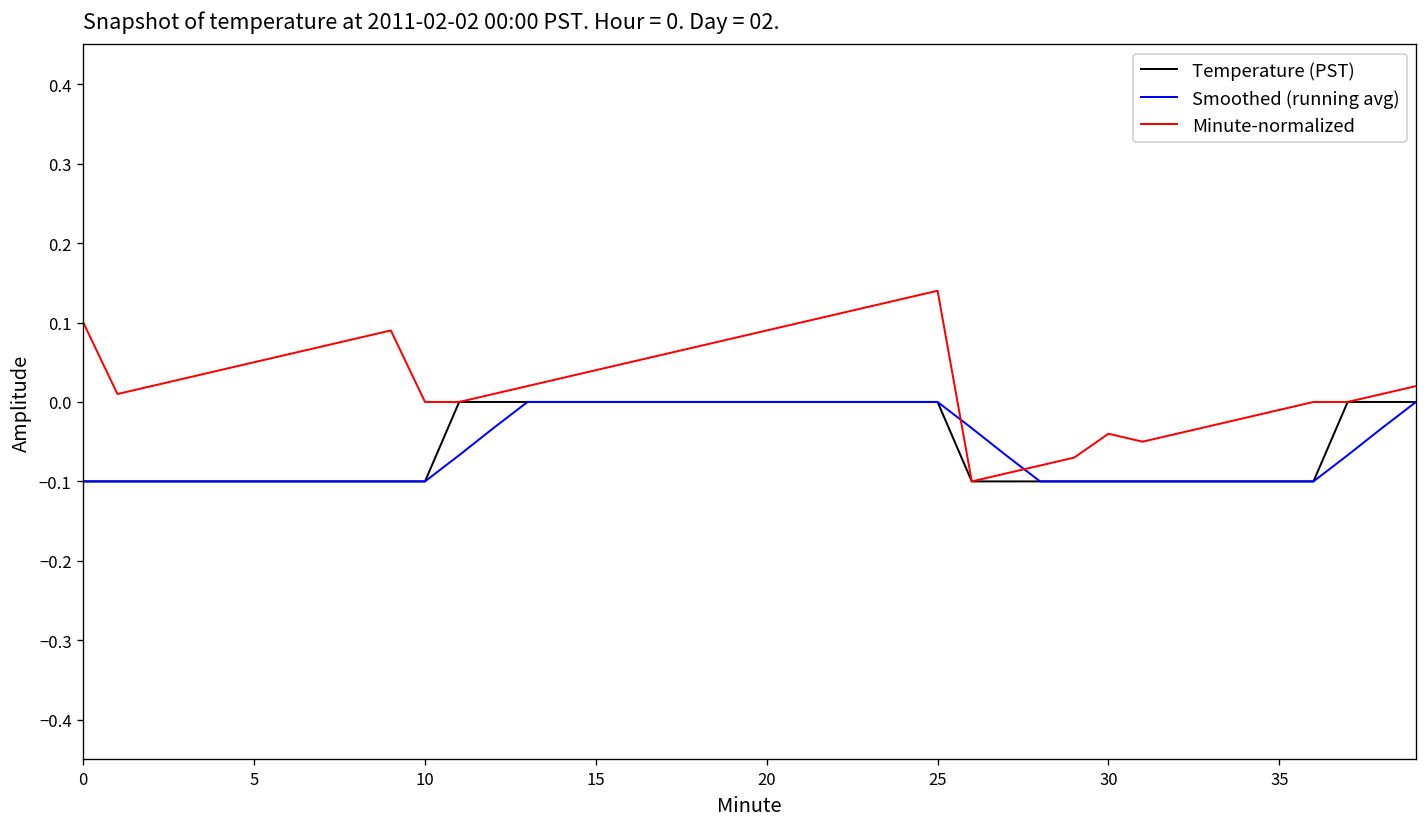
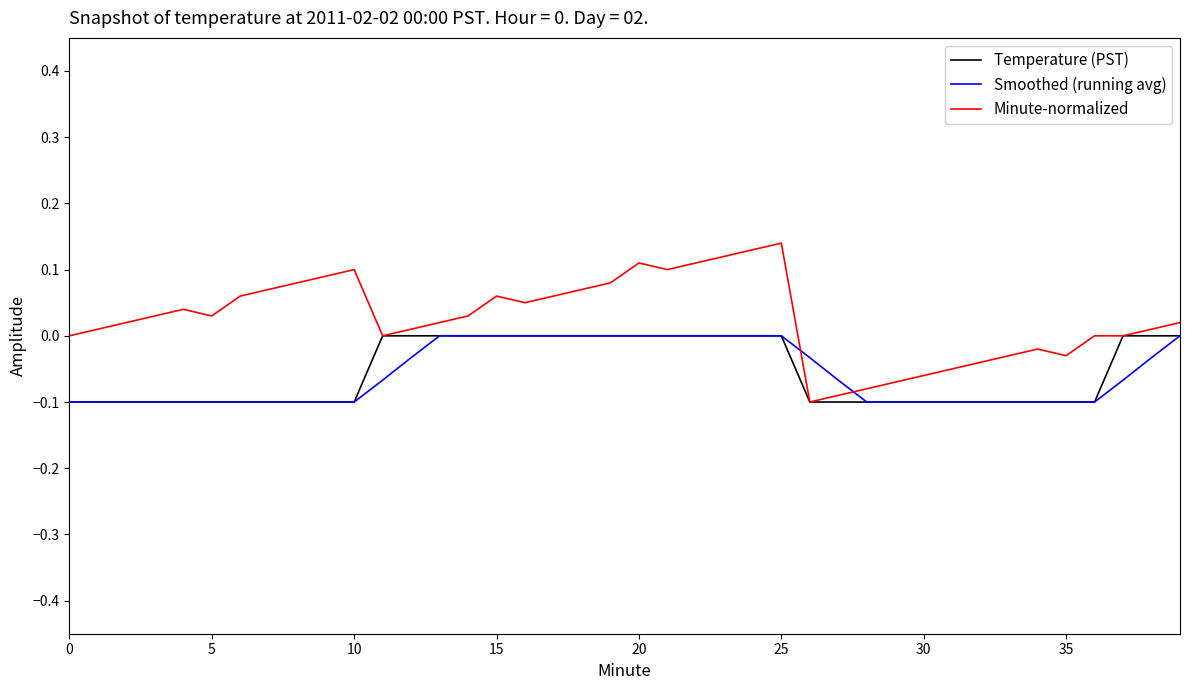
  {
    "Minute-normalized": {
-     "0": 0.1,
-     "5": 0.05,
-     "10": 0.0,
-     "15": 0.04,
-     "20": 0.09,
+     "0": 0.0,
+     "5": 0.03,
+     "10": 0.1,
+     "15": 0.06,
+     "20": 0.11,
      "25": 0.14,
-     "30": -0.04,
-     "35": -0.01
+     "30": -0.06,
+     "35": -0.03
    }
  }
